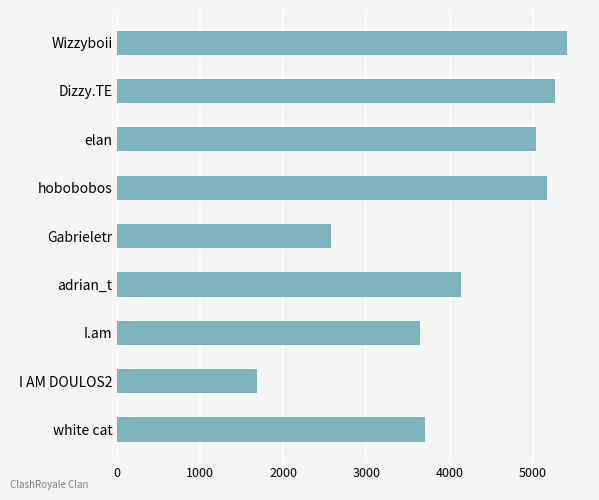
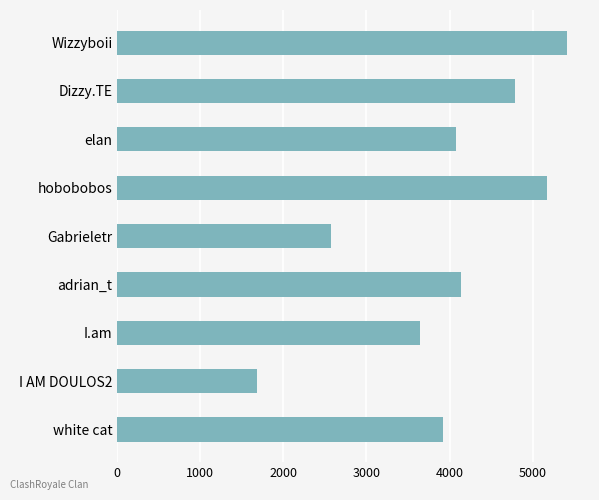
  {
    "Wizzyboii": 5400,
-   "Dizzy.TE": 5300,
-   "elan": 5000,
+   "Dizzy.TE": 4800,
+   "elan": 4100,
    "hobobobos": 5200,
    "Gabrieletr": 2600,
    "adrian_t": 4100,
    "I.am": 3700,
    "I AM DOULOS2": 1700,
-   "white cat": 3700
+   "white cat": 3900
  }
